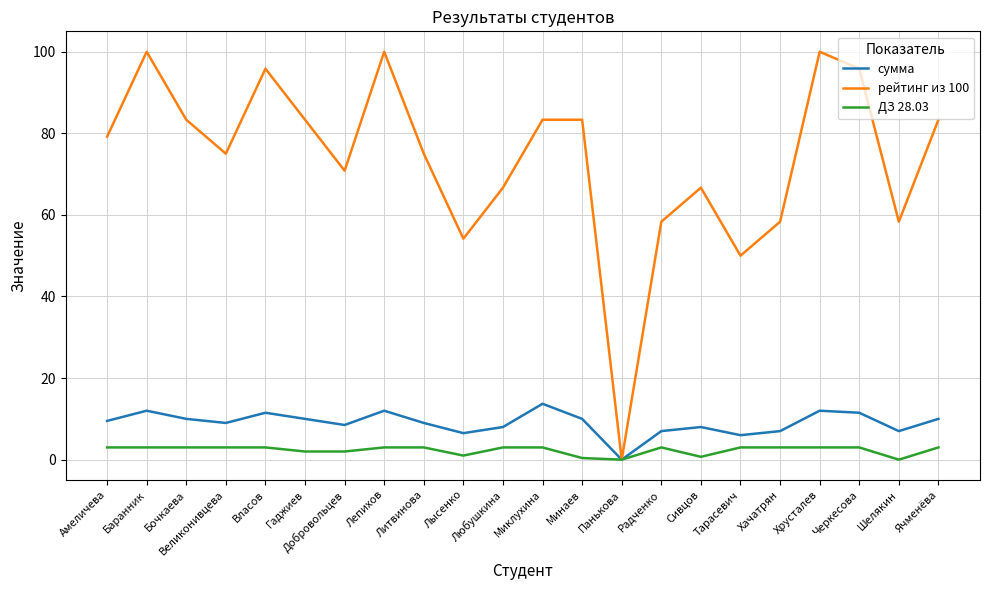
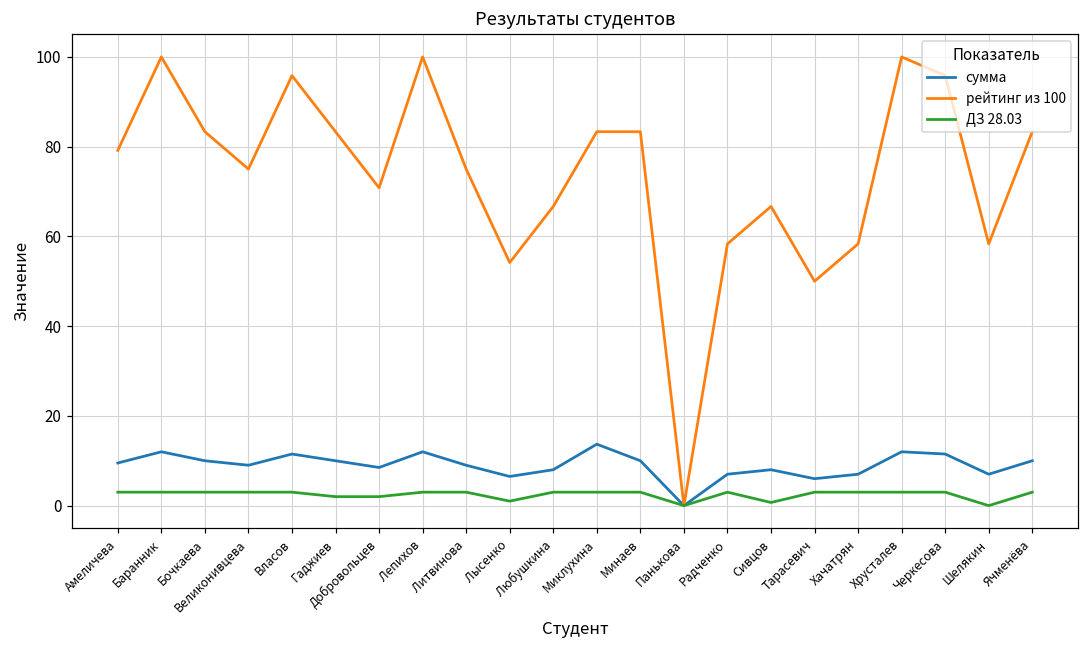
  {
    "сумма": {
      "Амеличева": 10,
      "Баранник": 12,
      "Бочкаева": 10,
      "Великонивцева": 9,
      "Власов": 12,
      "Гаджиев": 10,
      "Добровольцев": 9,
      "Лепихов": 12,
      "Литвинова": 9,
      "Лысенко": 7,
      "Любушкина": 8,
      "Миклухина": 14,
      "Минаев": 10,
      "Радченко": 7,
      "Сивцов": 8,
      "Тарасевич": 6,
      "Хачатрян": 7,
      "Хрусталев": 12,
      "Черкесова": 12,
      "Шелякин": 7,
      "Ячменёва": 10
    },
    "рейтинг из 100": {
      "Амеличева": 79,
      "Баранник": 100,
      "Бочкаева": 83,
      "Великонивцева": 75,
      "Власов": 96,
      "Гаджиев": 83,
      "Добровольцев": 71,
      "Лепихов": 100,
      "Литвинова": 75,
      "Лысенко": 54,
      "Любушкина": 67,
      "Миклухина": 83,
      "Минаев": 83,
      "Радченко": 58,
      "Сивцов": 67,
      "Тарасевич": 50,
      "Хачатрян": 58,
      "Хрусталев": 100,
      "Шелякин": 58,
      "Ячменёва": 83
    },
    "ДЗ 28.03": {
      "Амеличева": 3,
      "Баранник": 3,
      "Бочкаева": 3,
      "Великонивцева": 3,
      "Власов": 3,
      "Гаджиев": 2,
      "Добровольцев": 2,
      "Лепихов": 3,
      "Литвинова": 3,
      "Лысенко": 1,
      "Любушкина": 3,
      "Миклухина": 3,
-     "Минаев": 0,
+     "Минаев": 3,
      "Радченко": 3,
      "Сивцов": 1,
      "Тарасевич": 3,
      "Хачатрян": 3,
      "Хрусталев": 3,
      "Черкесова": 3,
      "Шелякин": 0,
      "Ячменёва": 3
    }
  }
